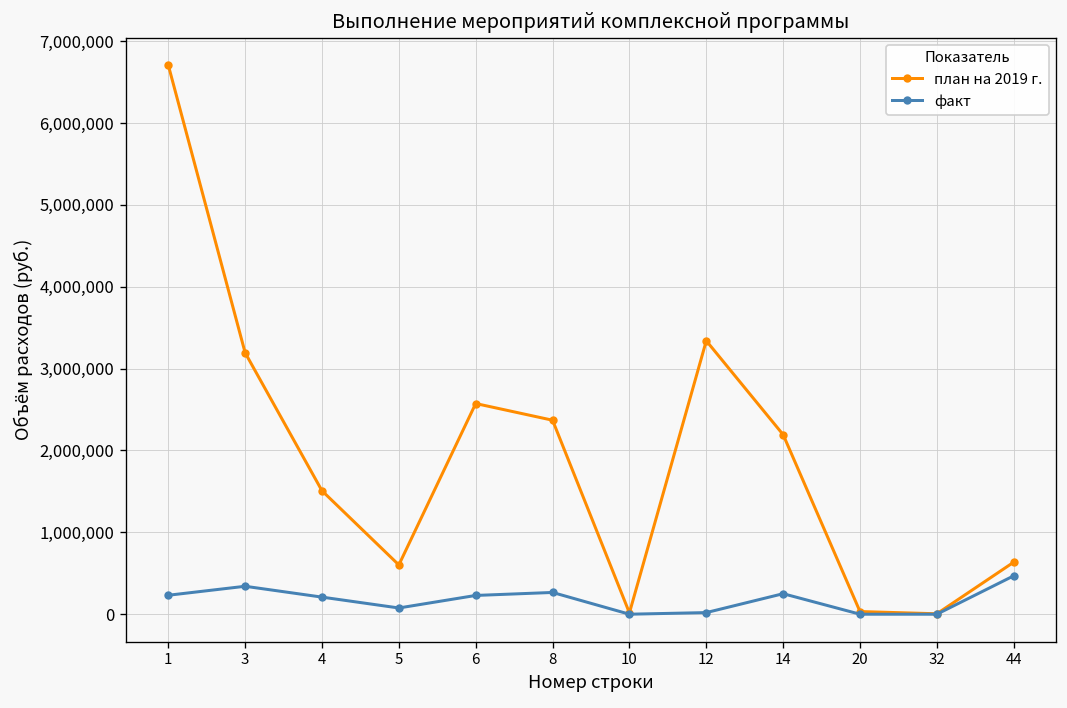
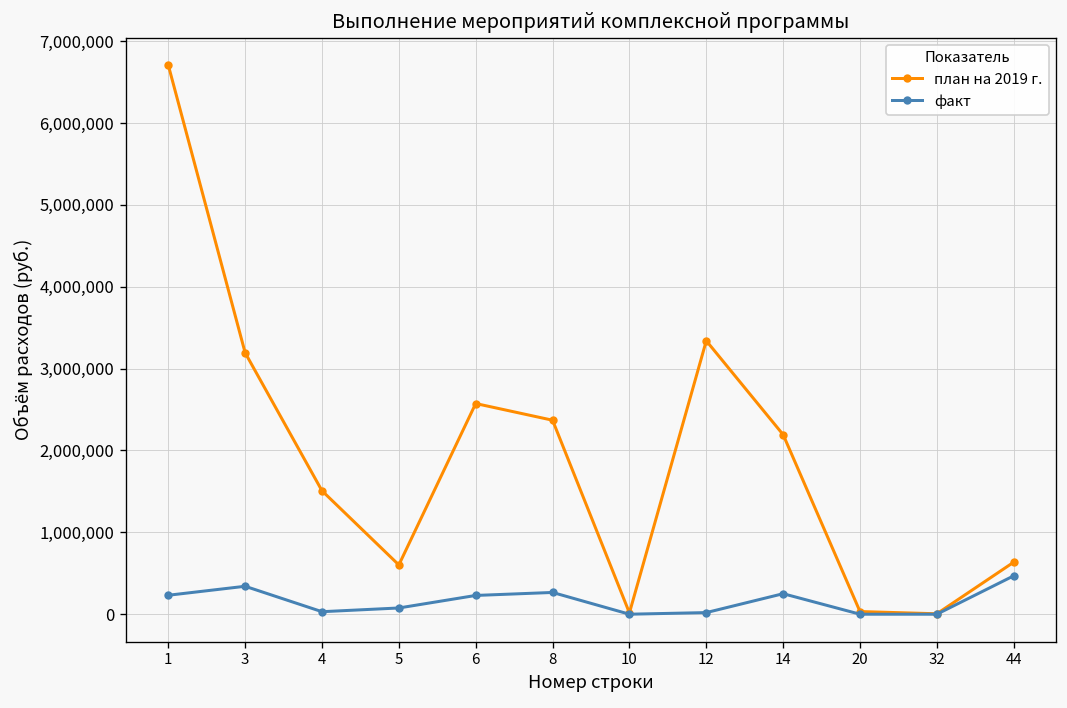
  {
    "план на 2019 г.": {
      "1": "6,700,000",
      "3": "3,200,000",
      "4": "1,500,000",
      "5": "600,000",
      "6": "2,600,000",
      "8": "2,400,000",
      "12": "3,300,000",
      "14": "2,200,000",
      "44": "600,000"
    },
    "факт": {
      "1": "200,000",
      "3": "300,000",
-     "4": "200,000",
+     "4": "0",
      "5": "100,000",
      "6": "200,000",
      "8": "300,000",
      "12": "0",
      "14": "300,000",
      "44": "500,000"
    }
  }
